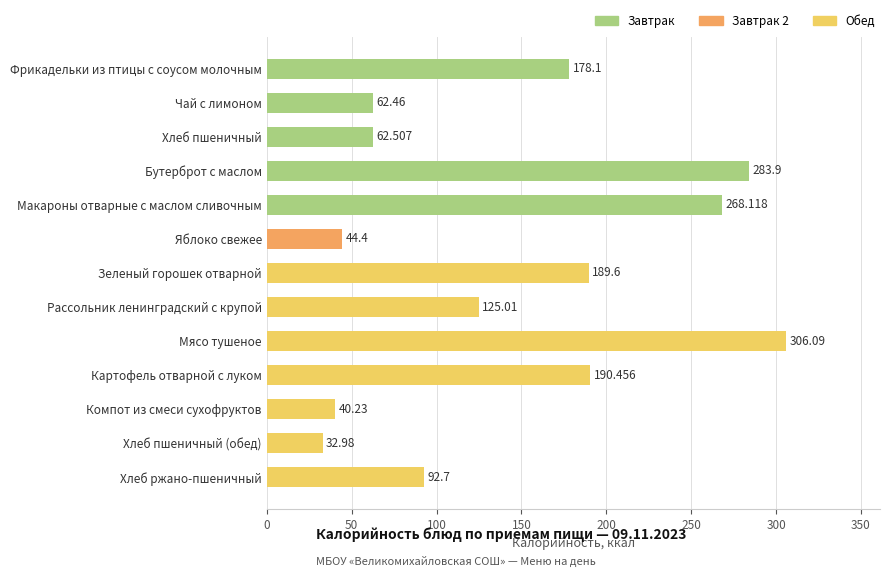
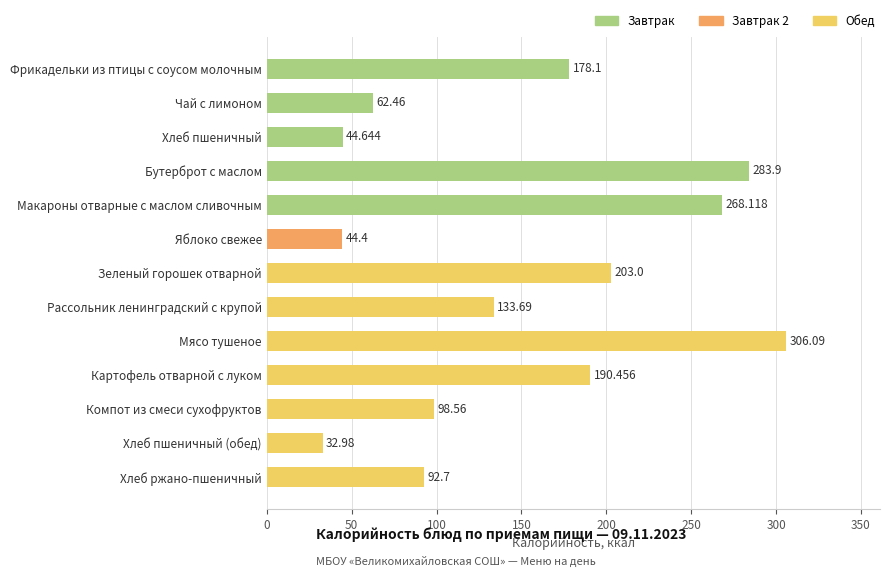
  {
    "Фрикадельки из птицы с соусом молочным": 178.1,
    "Чай с лимоном": 62.46,
-   "Хлеб пшеничный": 62.507,
+   "Хлеб пшеничный": 44.644,
    "Бутерброт с маслом": 283.9,
    "Макароны отварные с маслом сливочным": 268.118,
    "Яблоко свежее": 44.4,
-   "Зеленый горошек отварной": 189.6,
-   "Рассольник ленинградский с крупой": 125.01,
+   "Зеленый горошек отварной": 203.0,
+   "Рассольник ленинградский с крупой": 133.69,
    "Мясо тушеное": 306.09,
    "Картофель отварной с луком": 190.456,
-   "Компот из смеси сухофруктов": 40.23,
+   "Компот из смеси сухофруктов": 98.56,
    "Хлеб пшеничный (обед)": 32.98,
    "Хлеб ржано-пшеничный": 92.7
  }
